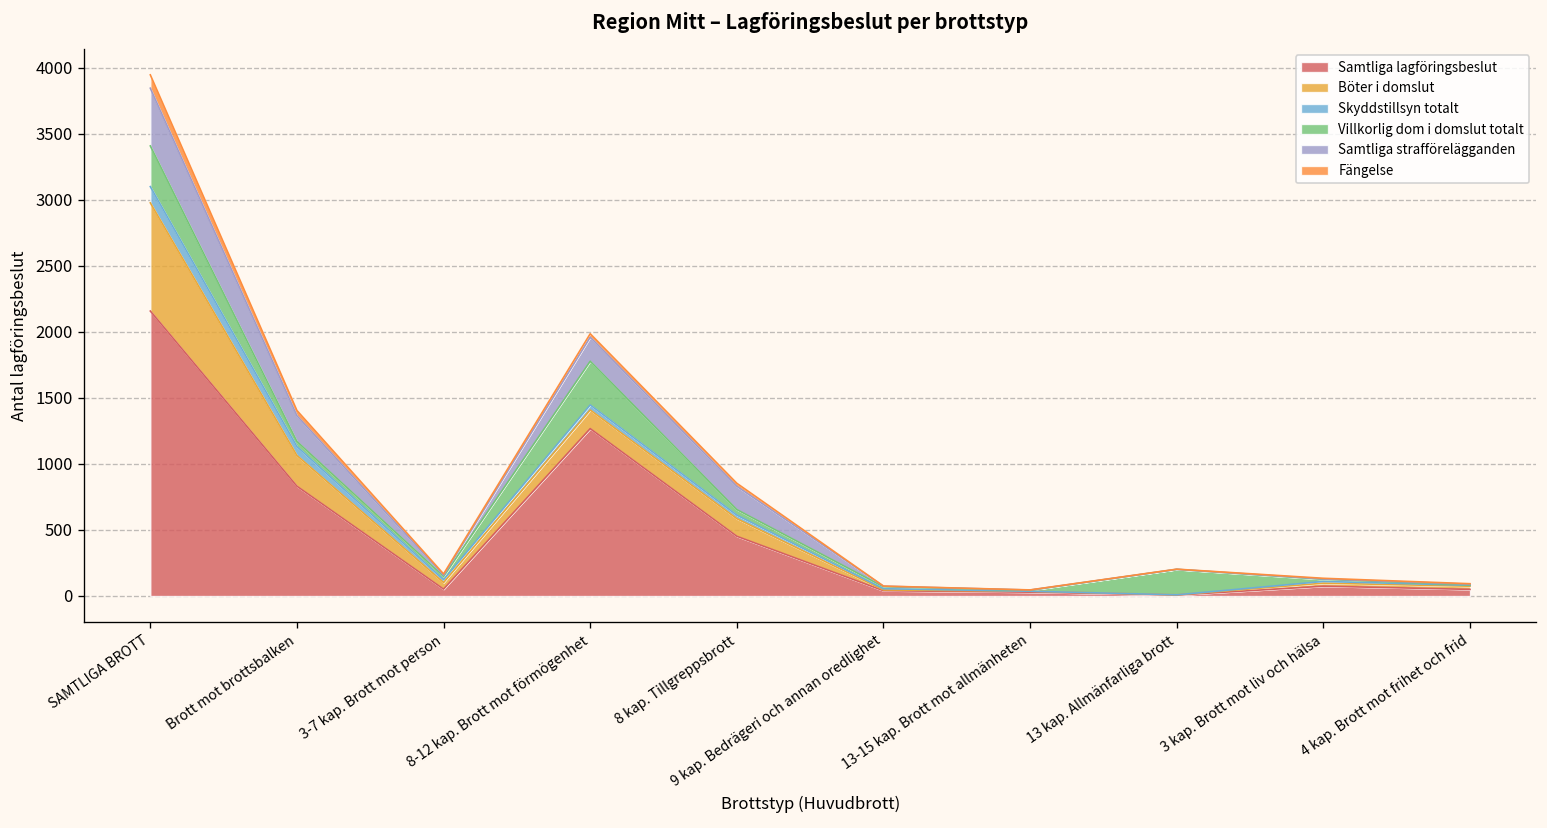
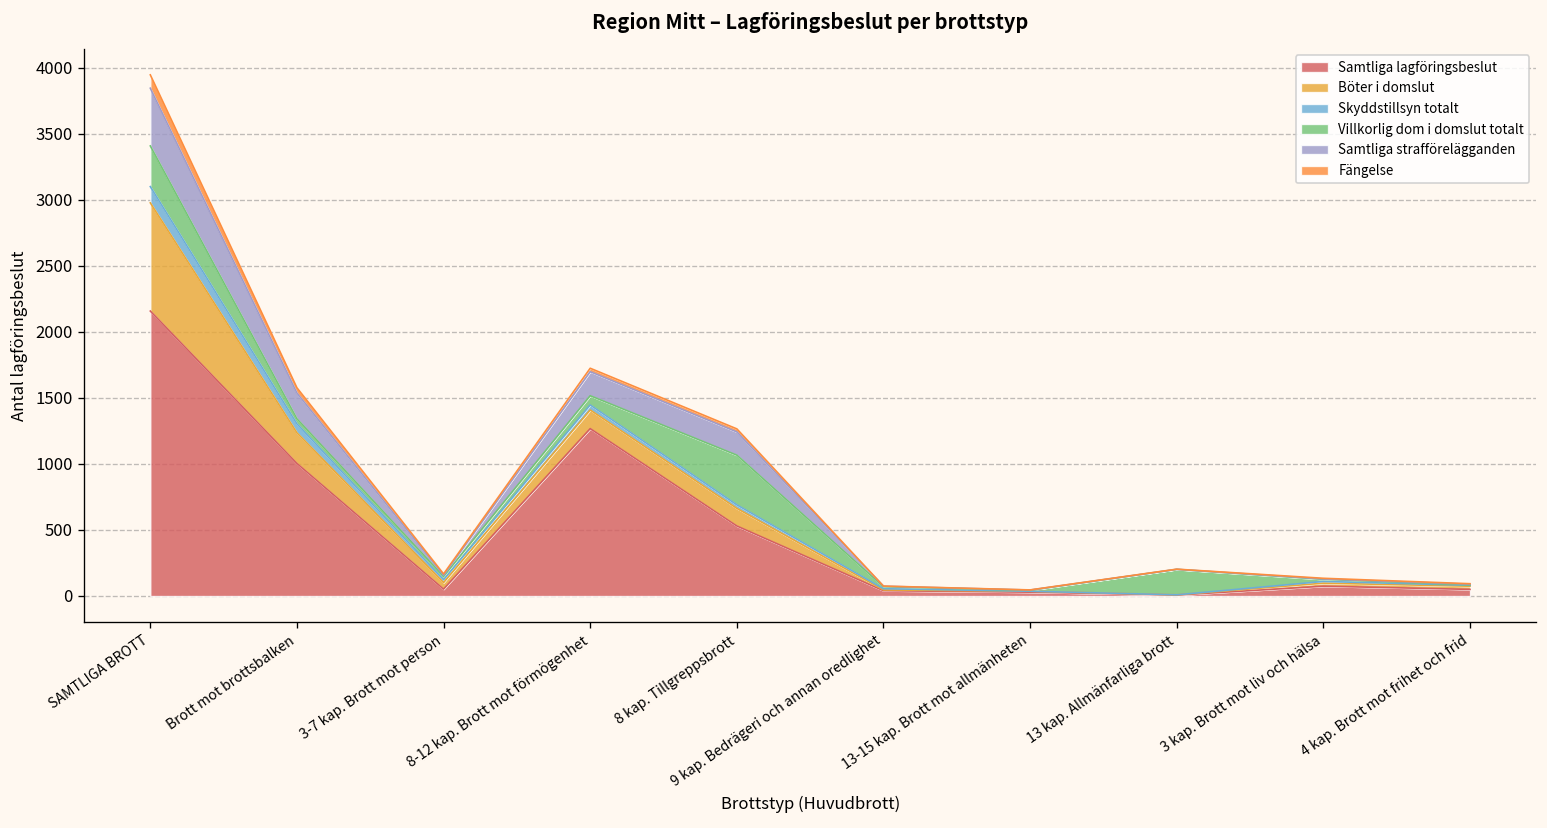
  {
    "Samtliga lagföringsbeslut": {
      "SAMTLIGA BROTT": 2160,
-     "Brott mot brottsbalken": 830,
+     "Brott mot brottsbalken": 1000,
      "3-7 kap. Brott mot person": 50,
      "8-12 kap. Brott mot förmögenhet": 1270,
-     "8 kap. Tillgreppsbrott": 450,
+     "8 kap. Tillgreppsbrott": 530,
      "4 kap. Brott mot frihet och frid": 50
    },
    "Villkorlig dom i domslut totalt": {
      "SAMTLIGA BROTT": 310,
      "Brott mot brottsbalken": 40,
-     "8-12 kap. Brott mot förmögenhet": 330,
-     "8 kap. Tillgreppsbrott": 40
+     "8-12 kap. Brott mot förmögenhet": 70,
+     "8 kap. Tillgreppsbrott": 380
    }
  }
